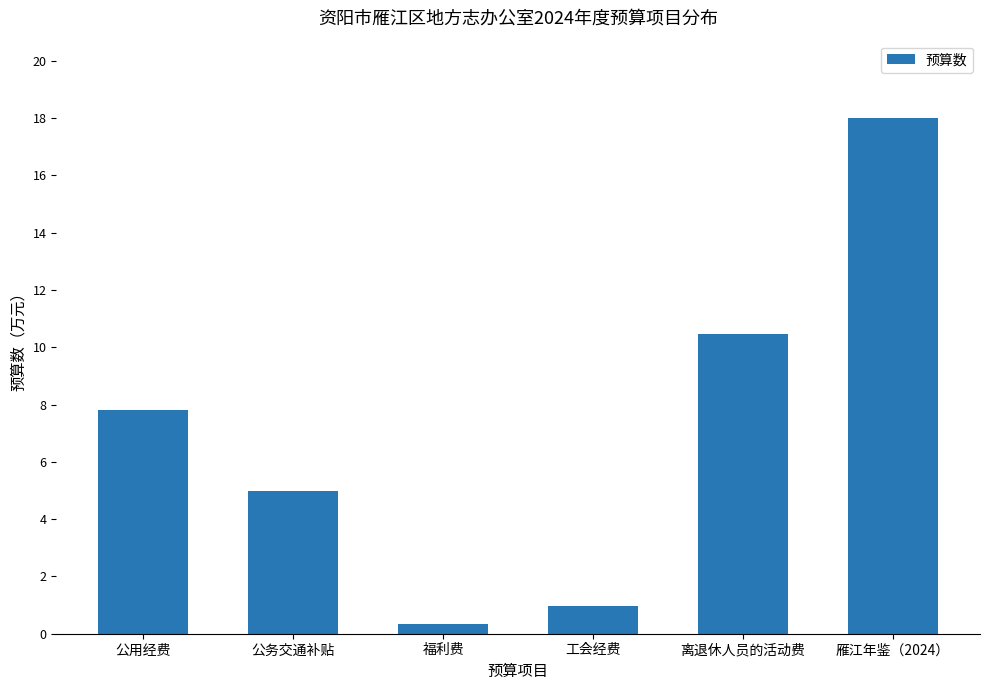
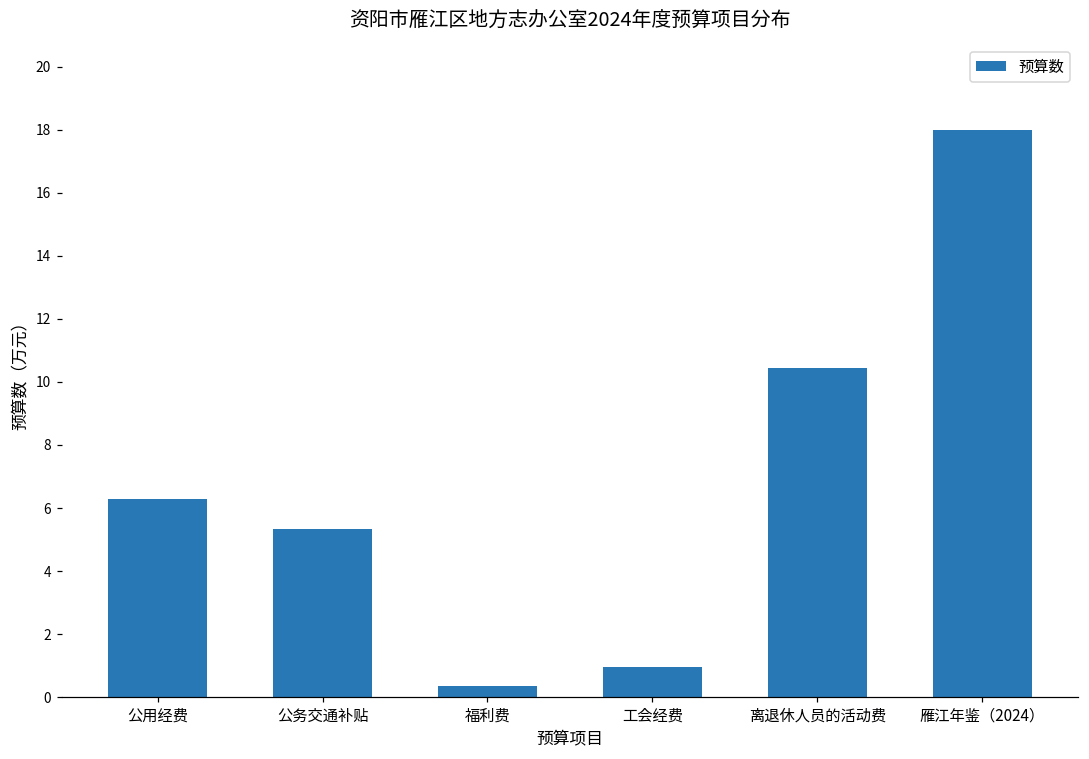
  {
-   "公用经费": 7.8,
-   "公务交通补贴": 5.0,
+   "公用经费": 6.3,
+   "公务交通补贴": 5.3,
    "福利费": 0.3,
    "工会经费": 1.0,
    "离退休人员的活动费": 10.5,
    "雁江年鉴（2024）": 18.0
  }
